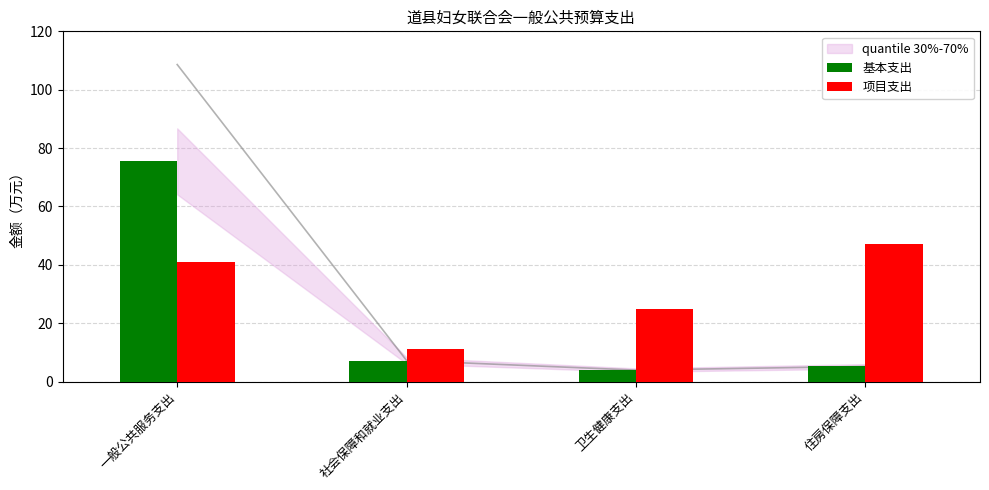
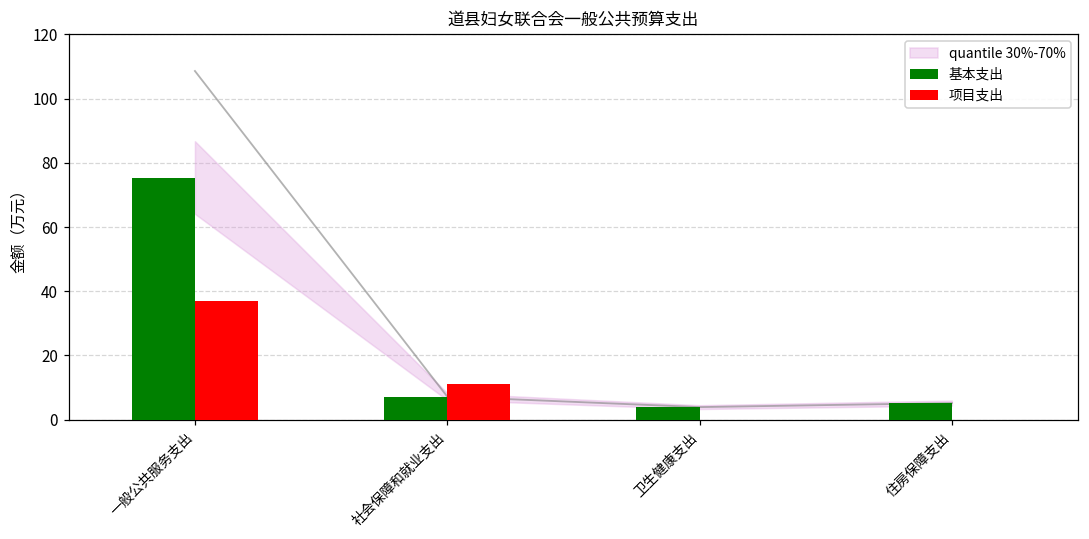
  {
    "基本支出": {
      "一般公共服务支出": 75,
      "社会保障和就业支出": 7,
      "卫生健康支出": 4,
      "住房保障支出": 5
    },
    "项目支出": {
-     "一般公共服务支出": 41,
+     "一般公共服务支出": 37,
      "社会保障和就业支出": 11,
-     "卫生健康支出": 25,
-     "住房保障支出": 47
+     "卫生健康支出": 0,
+     "住房保障支出": 0
    }
  }
